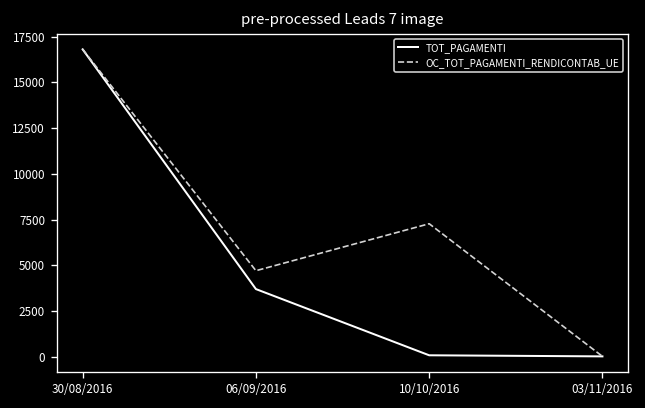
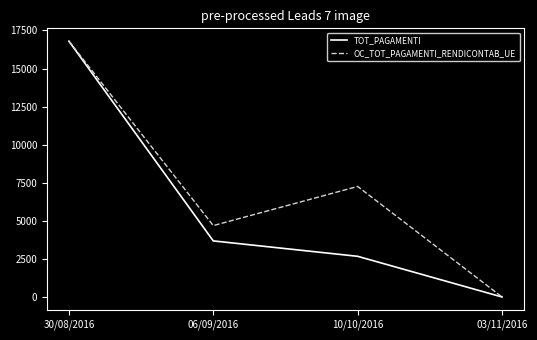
  {
    "TOT_PAGAMENTI": {
      "06/09/2016": 3700,
-     "10/10/2016": 100
+     "10/10/2016": 2700
    },
    "OC_TOT_PAGAMENTI_RENDICONTAB_UE": {
      "06/09/2016": 4700,
      "10/10/2016": 7300
    }
  }
